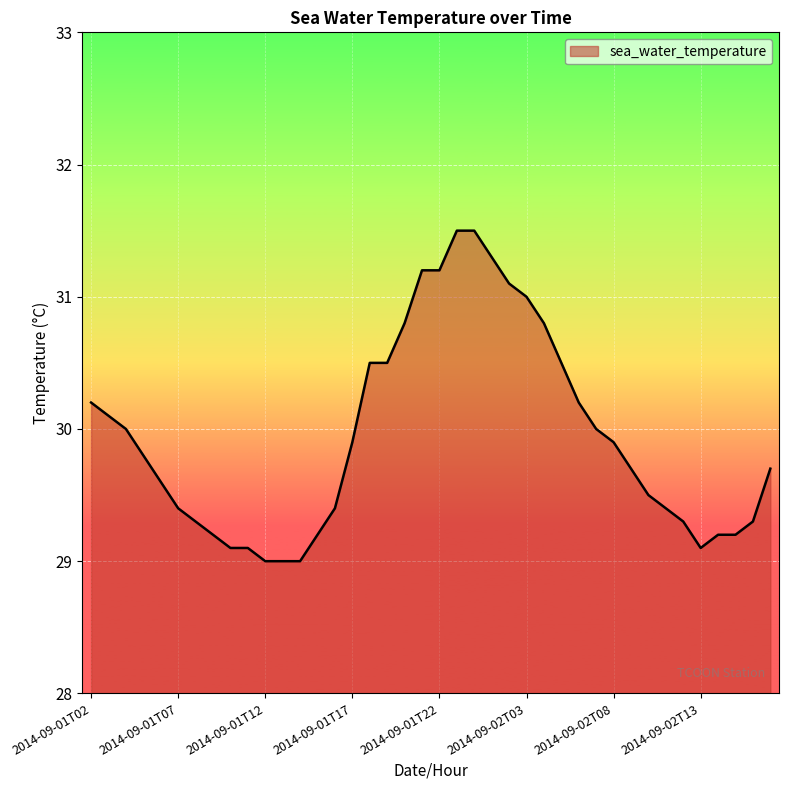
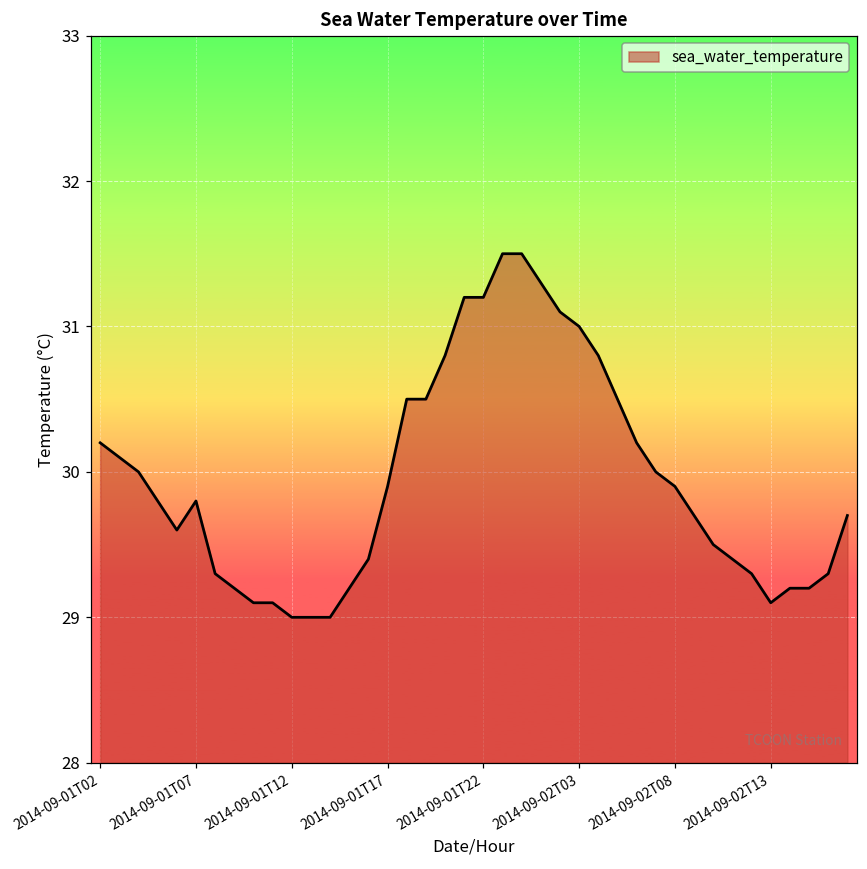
  {
    "2014-09-01T02": 30.2,
-   "2014-09-01T07": 29.4,
+   "2014-09-01T07": 29.8,
    "2014-09-01T12": 29.0,
    "2014-09-01T17": 29.9,
    "2014-09-01T22": 31.2,
    "2014-09-02T03": 31.0,
    "2014-09-02T08": 29.9,
    "2014-09-02T13": 29.1
  }
